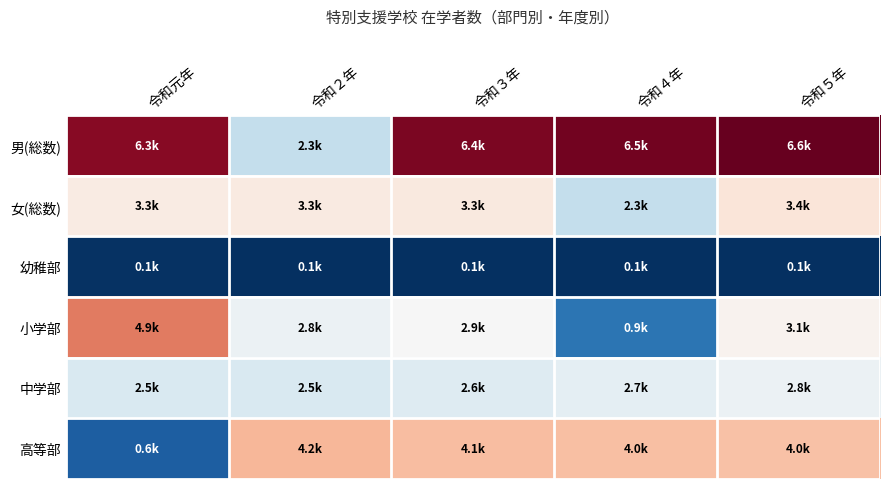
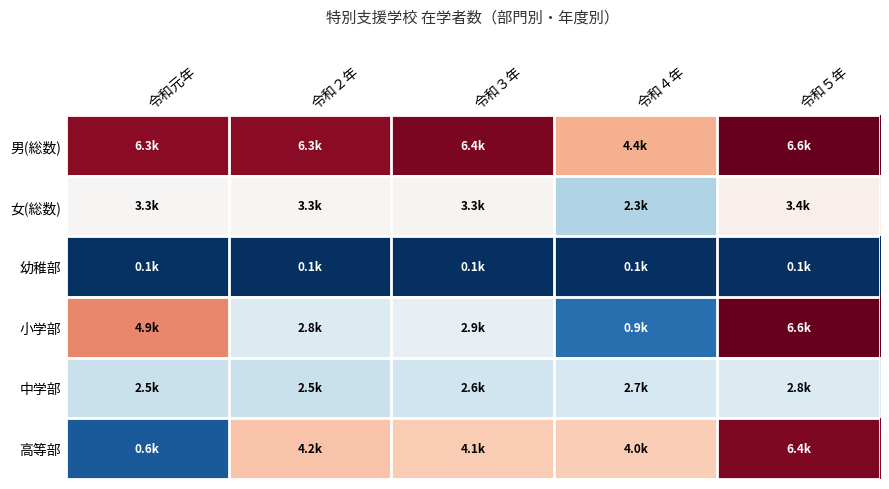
  {
    "男(総数)": {
      "令和元年": "6.3k",
-     "令和２年": "2.3k",
+     "令和２年": "6.3k",
      "令和３年": "6.4k",
-     "令和４年": "6.5k",
+     "令和４年": "4.4k",
      "令和５年": "6.6k"
    },
    "女(総数)": {
      "令和元年": "3.3k",
      "令和２年": "3.3k",
      "令和３年": "3.3k",
      "令和４年": "2.3k",
      "令和５年": "3.4k"
    },
    "幼稚部": {
      "令和元年": "0.1k",
      "令和２年": "0.1k",
      "令和３年": "0.1k",
      "令和４年": "0.1k",
      "令和５年": "0.1k"
    },
    "小学部": {
      "令和元年": "4.9k",
      "令和２年": "2.8k",
      "令和３年": "2.9k",
      "令和４年": "0.9k",
-     "令和５年": "3.1k"
+     "令和５年": "6.6k"
    },
    "中学部": {
      "令和元年": "2.5k",
      "令和２年": "2.5k",
      "令和３年": "2.6k",
      "令和４年": "2.7k",
      "令和５年": "2.8k"
    },
    "高等部": {
      "令和元年": "0.6k",
      "令和２年": "4.2k",
      "令和３年": "4.1k",
      "令和４年": "4.0k",
-     "令和５年": "4.0k"
+     "令和５年": "6.4k"
    }
  }
